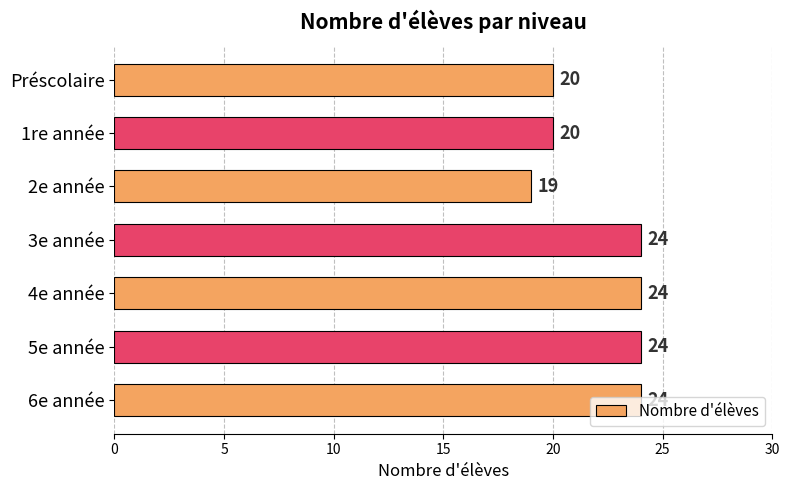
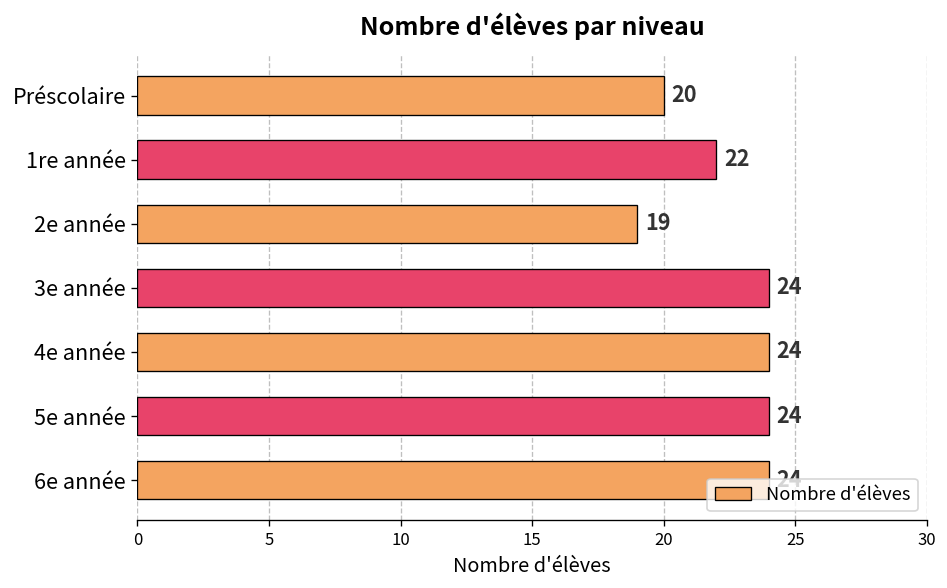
  {
    "Préscolaire": 20,
-   "1re année": 20,
+   "1re année": 22,
    "2e année": 19,
    "3e année": 24,
    "4e année": 24,
    "5e année": 24
  }
